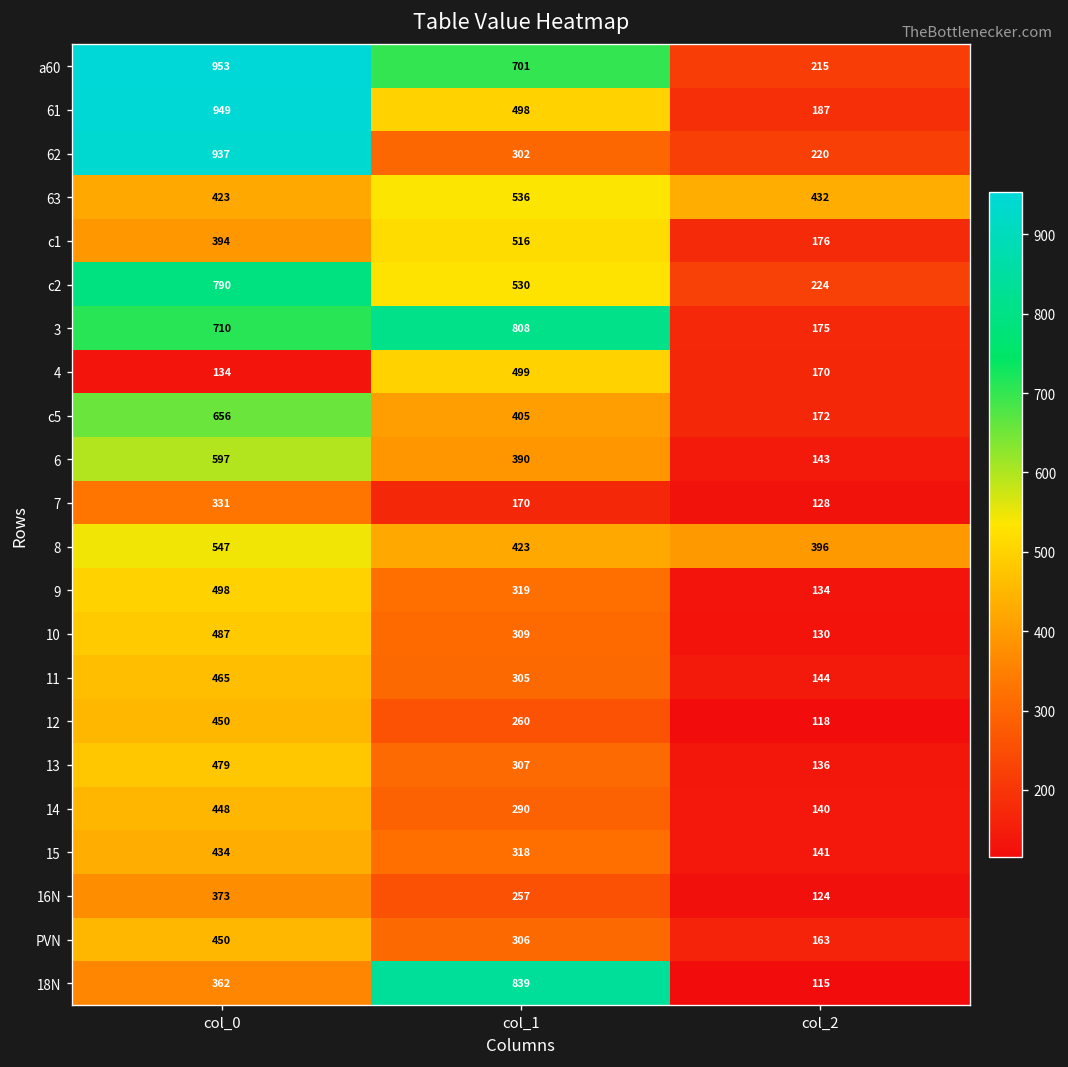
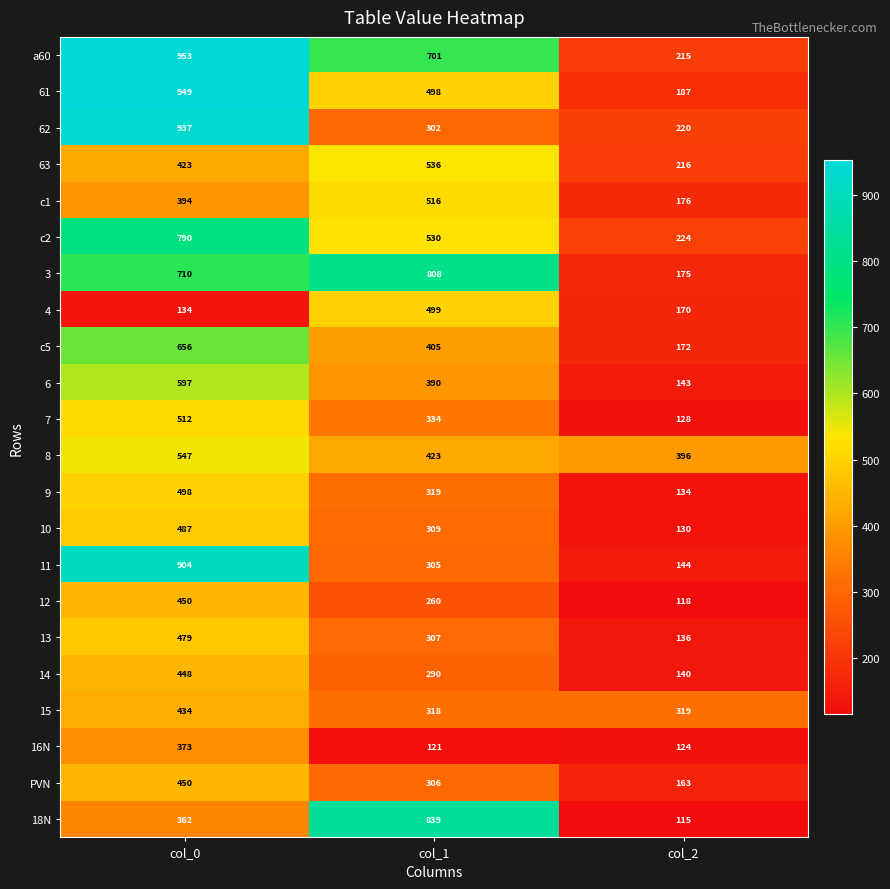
  {
    "a60": {
      "col_0": 953,
      "col_1": 701,
      "col_2": 215
    },
    "61": {
      "col_0": 949,
      "col_1": 498,
      "col_2": 187
    },
    "62": {
      "col_0": 937,
      "col_1": 302,
      "col_2": 220
    },
    "63": {
      "col_0": 423,
      "col_1": 536,
-     "col_2": 432
+     "col_2": 216
    },
    "c1": {
      "col_0": 394,
      "col_1": 516,
      "col_2": 176
    },
    "c2": {
      "col_0": 790,
      "col_1": 530,
      "col_2": 224
    },
    "3": {
      "col_0": 710,
      "col_1": 808,
      "col_2": 175
    },
    "4": {
      "col_0": 134,
      "col_1": 499,
      "col_2": 170
    },
    "c5": {
      "col_0": 656,
      "col_1": 405,
      "col_2": 172
    },
    "6": {
      "col_0": 597,
      "col_1": 390,
      "col_2": 143
    },
    "7": {
-     "col_0": 331,
-     "col_1": 170,
+     "col_0": 512,
+     "col_1": 334,
      "col_2": 128
    },
    "8": {
      "col_0": 547,
      "col_1": 423,
      "col_2": 396
    },
    "9": {
      "col_0": 498,
      "col_1": 319,
      "col_2": 134
    },
    "10": {
      "col_0": 487,
      "col_1": 309,
      "col_2": 130
    },
    "11": {
-     "col_0": 465,
+     "col_0": 904,
      "col_1": 305,
      "col_2": 144
    },
    "12": {
      "col_0": 450,
      "col_1": 260,
      "col_2": 118
    },
    "13": {
      "col_0": 479,
      "col_1": 307,
      "col_2": 136
    },
    "14": {
      "col_0": 448,
      "col_1": 290,
      "col_2": 140
    },
    "15": {
      "col_0": 434,
      "col_1": 318,
-     "col_2": 141
+     "col_2": 319
    },
    "16N": {
      "col_0": 373,
-     "col_1": 257,
+     "col_1": 121,
      "col_2": 124
    },
    "PVN": {
      "col_0": 450,
      "col_1": 306,
      "col_2": 163
    },
    "18N": {
      "col_0": 362,
      "col_1": 839,
      "col_2": 115
    }
  }
